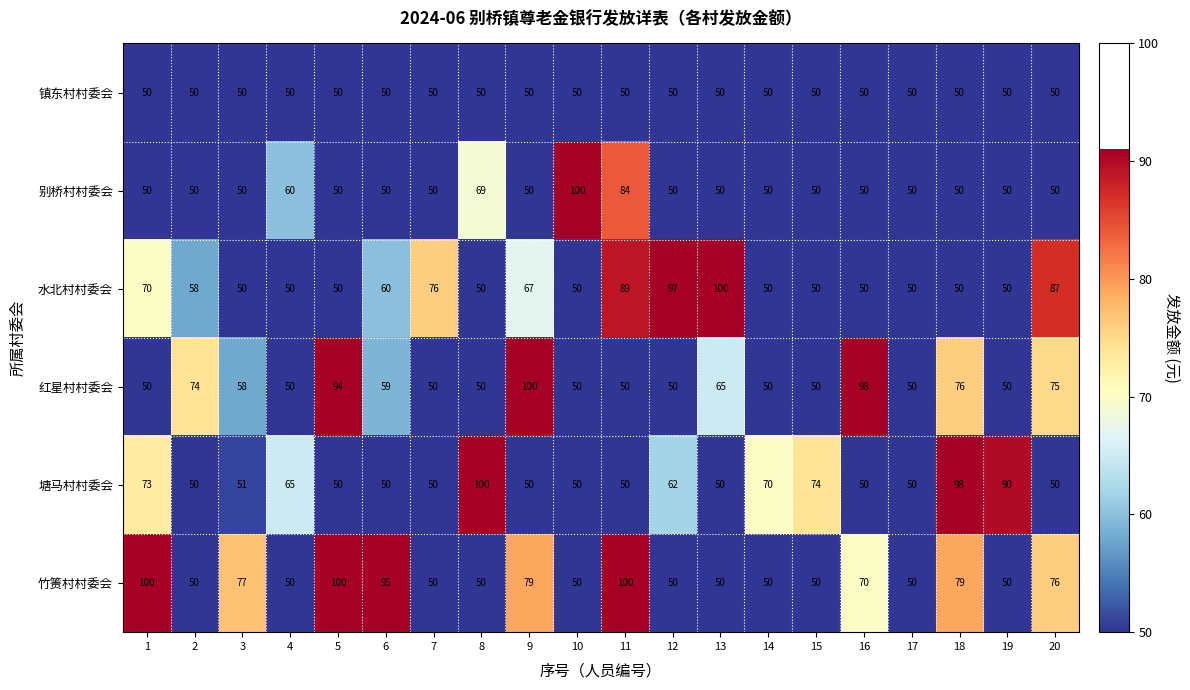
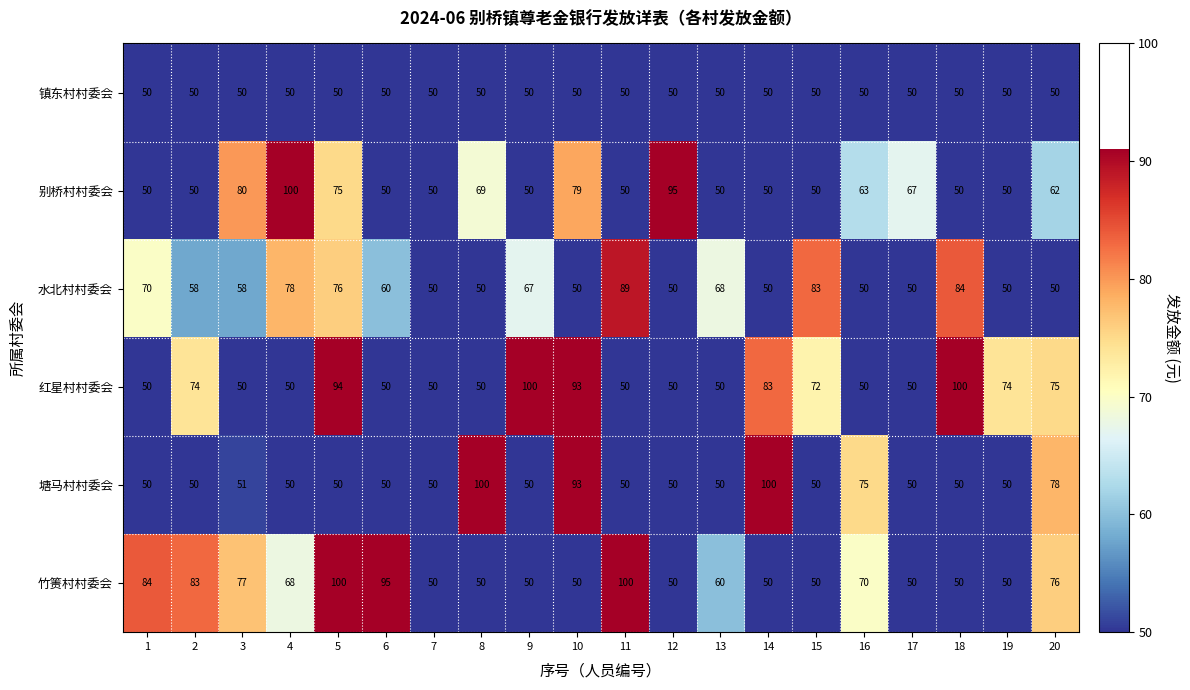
  {
    "镇东村村委会": {
      "1": 50,
      "2": 50,
      "3": 50,
      "4": 50,
      "5": 50,
      "6": 50,
      "7": 50,
      "8": 50,
      "9": 50,
      "10": 50,
      "11": 50,
      "12": 50,
      "13": 50,
      "14": 50,
      "15": 50,
      "16": 50,
      "17": 50,
      "18": 50,
      "19": 50,
      "20": 50
    },
    "别桥村村委会": {
      "1": 50,
      "2": 50,
-     "3": 50,
-     "4": 60,
-     "5": 50,
+     "3": 80,
+     "4": 100,
+     "5": 75,
      "6": 50,
      "7": 50,
      "8": 69,
      "9": 50,
-     "10": 100,
-     "11": 84,
-     "12": 50,
+     "10": 79,
+     "11": 50,
+     "12": 95,
      "13": 50,
      "14": 50,
      "15": 50,
-     "16": 50,
-     "17": 50,
+     "16": 63,
+     "17": 67,
      "18": 50,
      "19": 50,
-     "20": 50
+     "20": 62
    },
    "水北村村委会": {
      "1": 70,
      "2": 58,
-     "3": 50,
-     "4": 50,
-     "5": 50,
+     "3": 58,
+     "4": 78,
+     "5": 76,
      "6": 60,
-     "7": 76,
+     "7": 50,
      "8": 50,
      "9": 67,
      "10": 50,
      "11": 89,
-     "12": 97,
-     "13": 100,
+     "12": 50,
+     "13": 68,
      "14": 50,
-     "15": 50,
+     "15": 83,
      "16": 50,
      "17": 50,
-     "18": 50,
+     "18": 84,
      "19": 50,
-     "20": 87
+     "20": 50
    },
    "红星村村委会": {
      "1": 50,
      "2": 74,
-     "3": 58,
+     "3": 50,
      "4": 50,
      "5": 94,
-     "6": 59,
+     "6": 50,
      "7": 50,
      "8": 50,
      "9": 100,
-     "10": 50,
+     "10": 93,
      "11": 50,
      "12": 50,
-     "13": 65,
-     "14": 50,
-     "15": 50,
-     "16": 98,
+     "13": 50,
+     "14": 83,
+     "15": 72,
+     "16": 50,
      "17": 50,
-     "18": 76,
-     "19": 50,
+     "18": 100,
+     "19": 74,
      "20": 75
    },
    "塘马村村委会": {
-     "1": 73,
+     "1": 50,
      "2": 50,
      "3": 51,
-     "4": 65,
+     "4": 50,
      "5": 50,
      "6": 50,
      "7": 50,
      "8": 100,
      "9": 50,
-     "10": 50,
+     "10": 93,
      "11": 50,
-     "12": 62,
+     "12": 50,
      "13": 50,
-     "14": 70,
-     "15": 74,
-     "16": 50,
+     "14": 100,
+     "15": 50,
+     "16": 75,
      "17": 50,
-     "18": 98,
-     "19": 90,
-     "20": 50
+     "18": 50,
+     "19": 50,
+     "20": 78
    },
    "竹箦村村委会": {
-     "1": 100,
-     "2": 50,
+     "1": 84,
+     "2": 83,
      "3": 77,
-     "4": 50,
+     "4": 68,
      "5": 100,
      "6": 95,
      "7": 50,
      "8": 50,
-     "9": 79,
+     "9": 50,
      "10": 50,
      "11": 100,
      "12": 50,
-     "13": 50,
+     "13": 60,
      "14": 50,
      "15": 50,
      "16": 70,
      "17": 50,
-     "18": 79,
+     "18": 50,
      "19": 50,
      "20": 76
    }
  }
